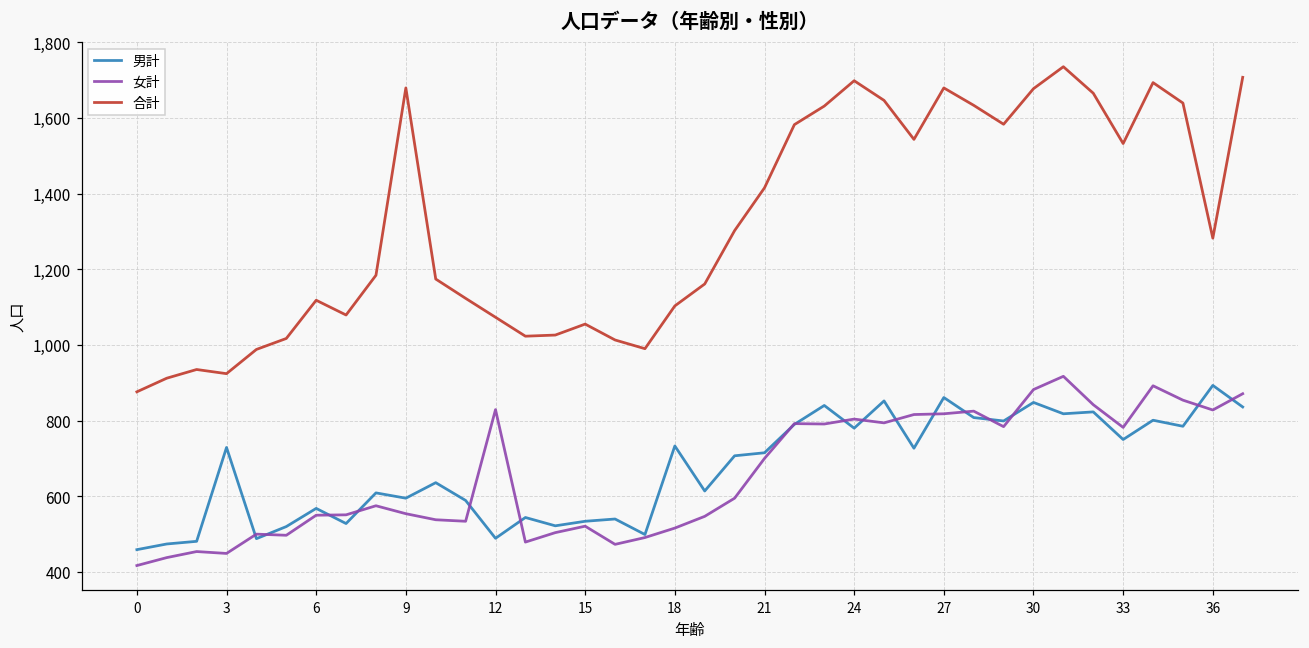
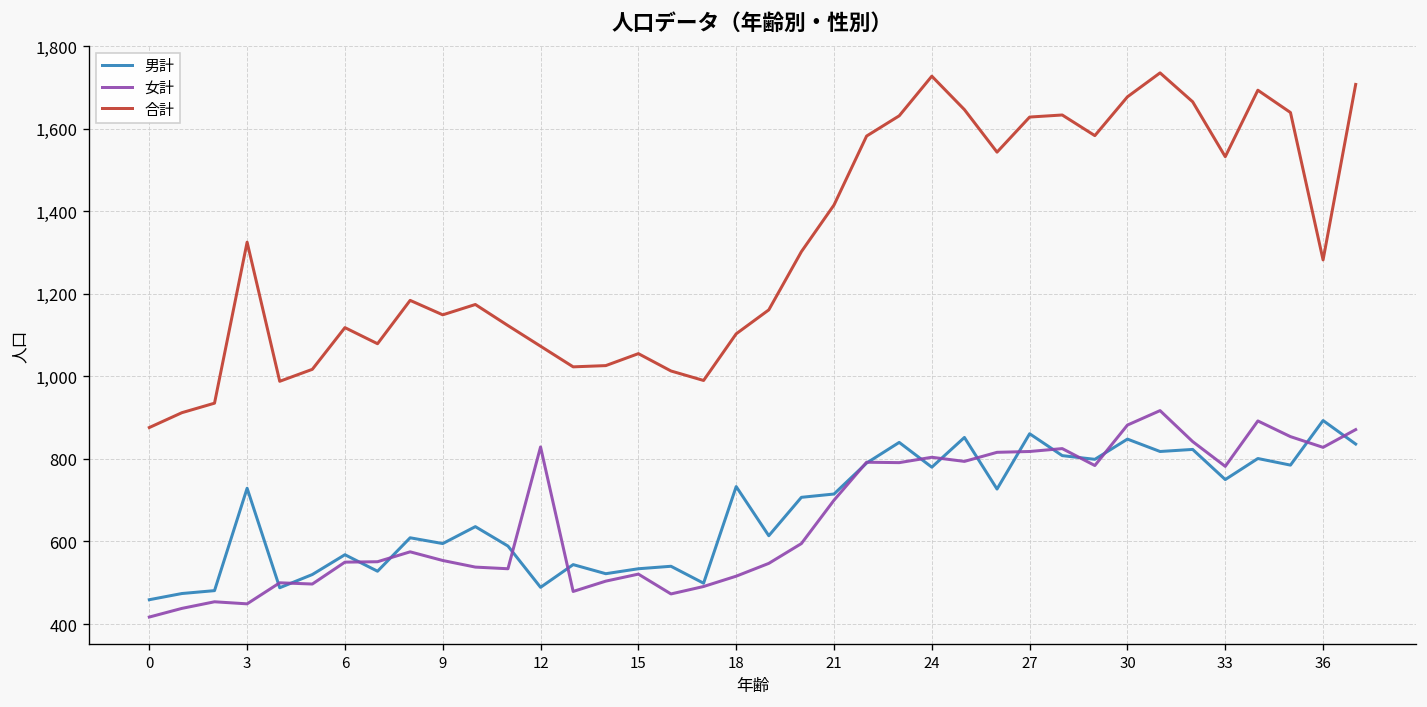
  {
    "男計": {
      "0": "460",
      "3": "730",
      "6": "570",
      "9": "600",
      "12": "490",
      "15": "530",
      "18": "730",
      "21": "720",
      "24": "780",
      "27": "860",
      "30": "850",
      "33": "750",
      "36": "890"
    },
    "女計": {
      "0": "420",
      "3": "450",
      "6": "550",
      "9": "550",
      "12": "830",
      "15": "520",
      "18": "520",
      "21": "700",
      "24": "800",
      "27": "820",
      "30": "880",
      "33": "780",
      "36": "830"
    },
    "合計": {
      "0": "880",
-     "3": "920",
+     "3": "1,330",
      "6": "1,120",
-     "9": "1,680",
+     "9": "1,150",
      "12": "1,070",
      "15": "1,060",
      "18": "1,100",
      "21": "1,420",
-     "24": "1,700",
-     "27": "1,680",
+     "24": "1,730",
+     "27": "1,630",
      "30": "1,680",
      "33": "1,530",
      "36": "1,280"
    }
  }
